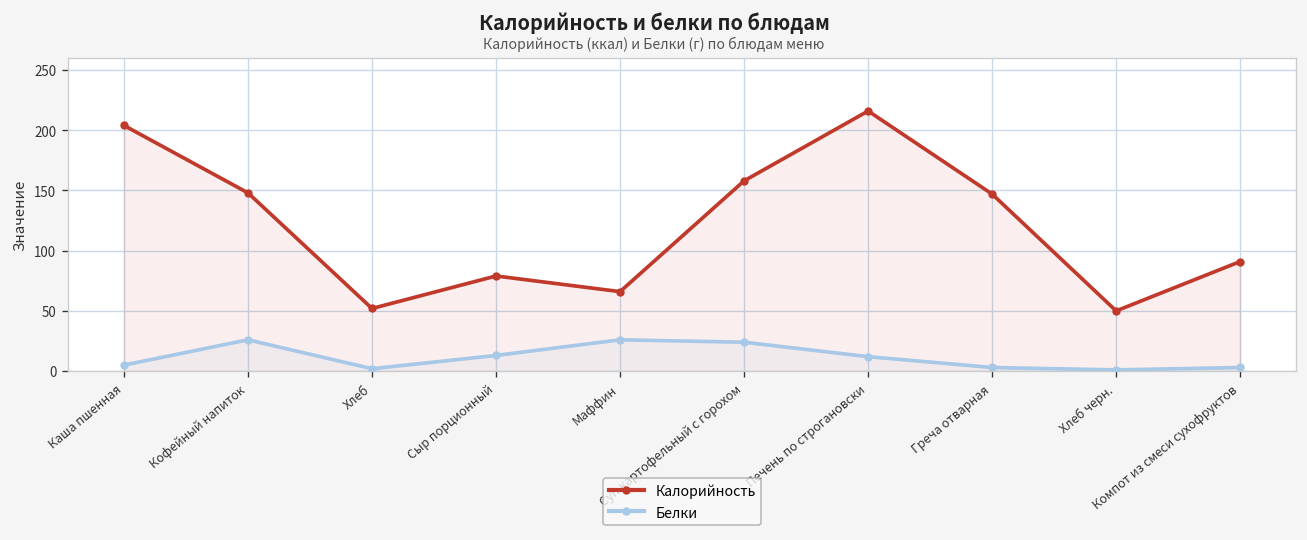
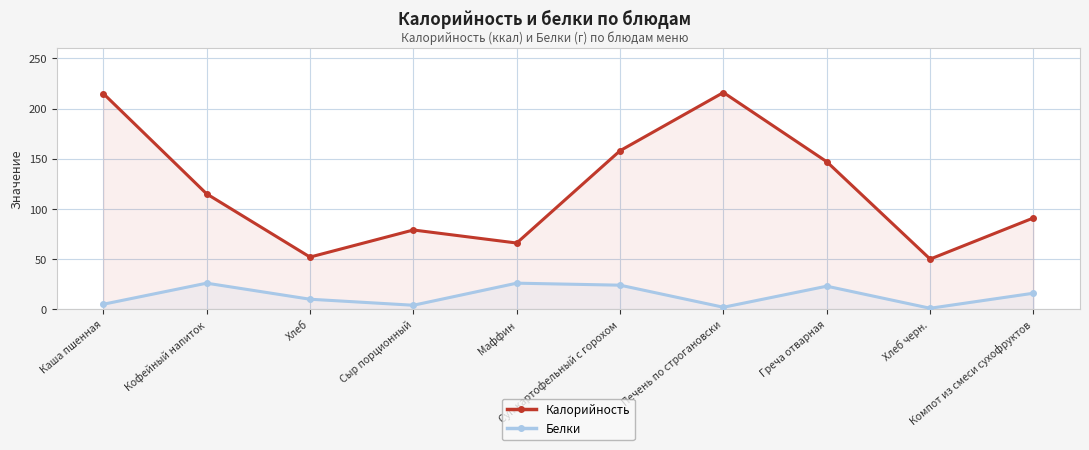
  {
    "Калорийность": {
-     "Каша пшенная": 204,
-     "Кофейный напиток": 148,
+     "Каша пшенная": 215,
+     "Кофейный напиток": 115,
      "Хлеб": 52,
      "Сыр порционный": 79,
      "Маффин": 66,
      "Суп картофельный с горохом": 158,
      "Печень по строгановски": 216,
      "Греча отварная": 147,
      "Хлеб черн.": 50,
      "Компот из смеси сухофруктов": 91
    },
    "Белки": {
      "Каша пшенная": 5,
      "Кофейный напиток": 26,
-     "Хлеб": 2,
-     "Сыр порционный": 13,
+     "Хлеб": 10,
+     "Сыр порционный": 4,
      "Маффин": 26,
      "Суп картофельный с горохом": 24,
-     "Печень по строгановски": 12,
-     "Греча отварная": 3,
+     "Печень по строгановски": 2,
+     "Греча отварная": 23,
      "Хлеб черн.": 1,
-     "Компот из смеси сухофруктов": 3
+     "Компот из смеси сухофруктов": 16
    }
  }
